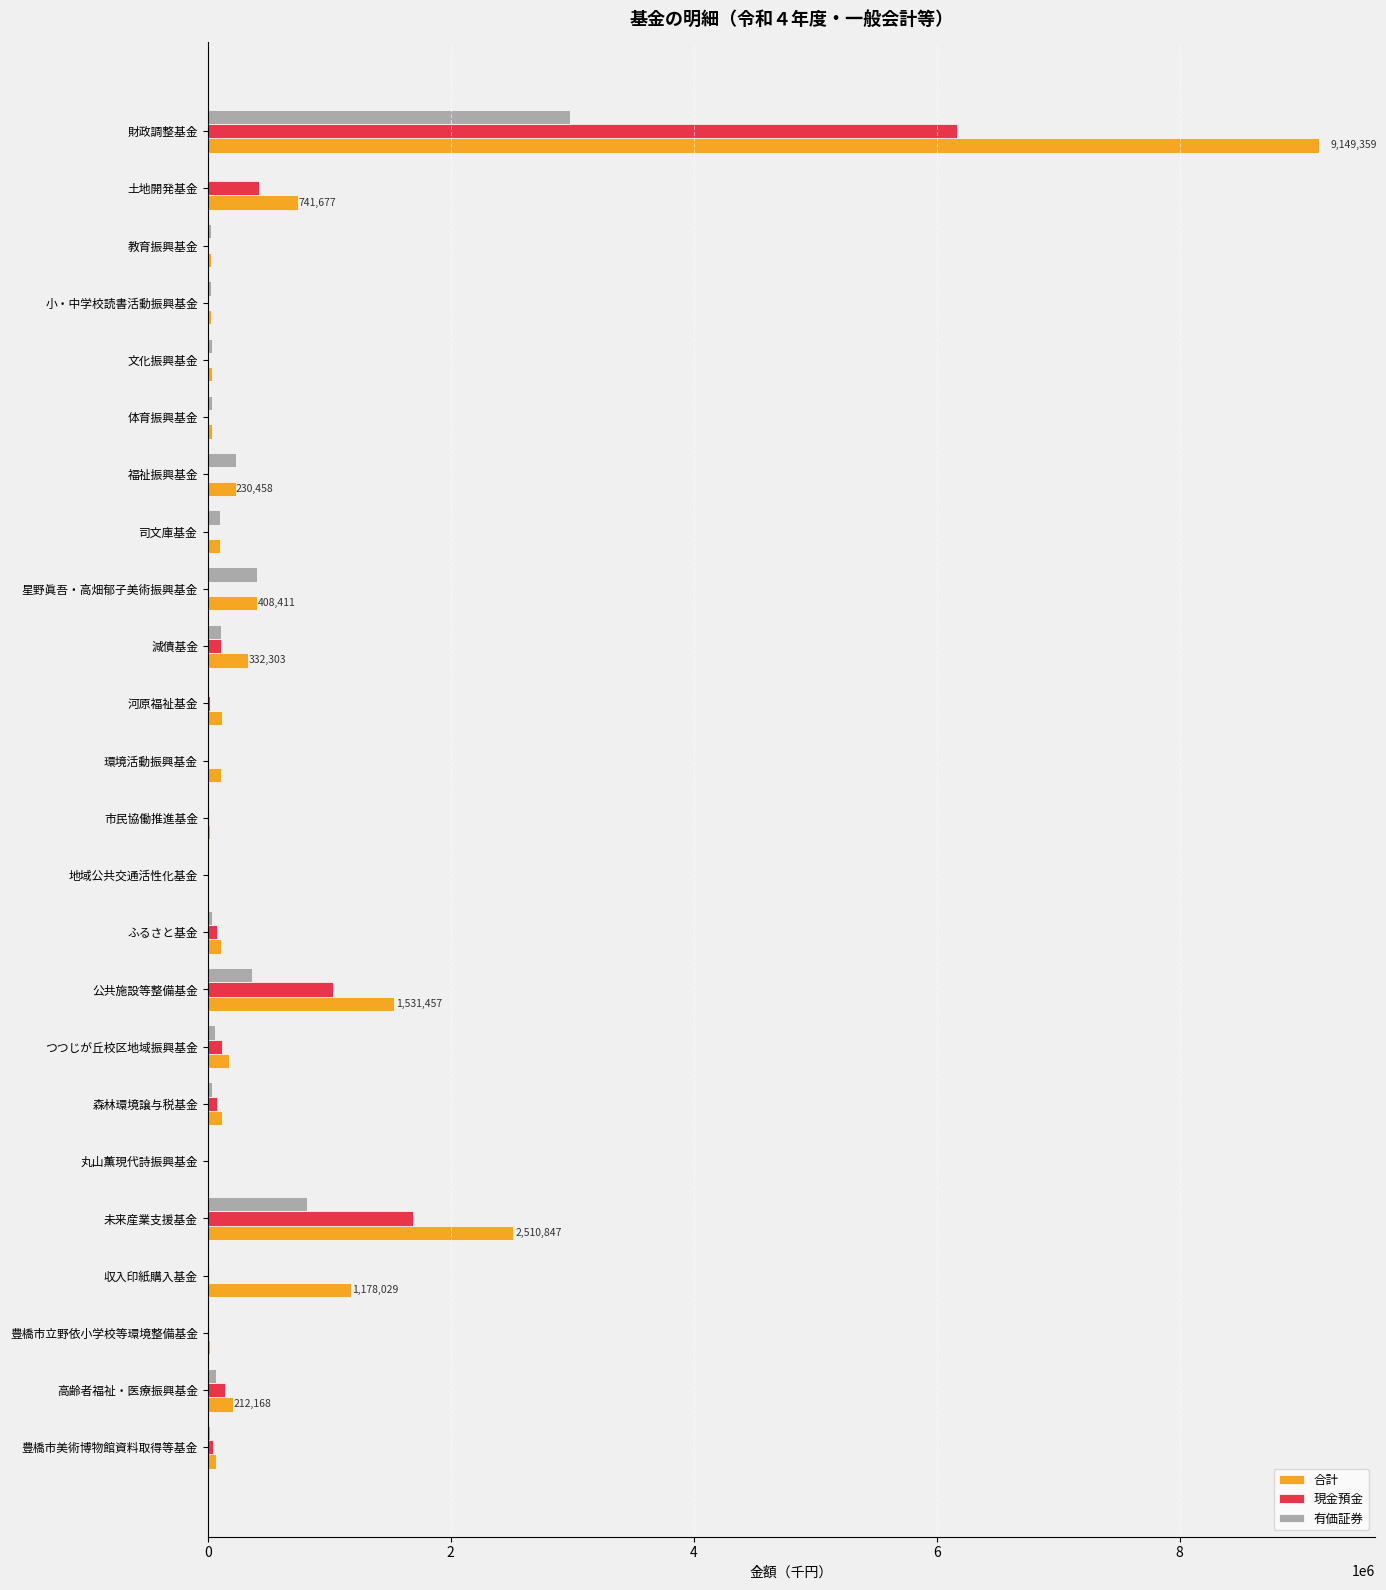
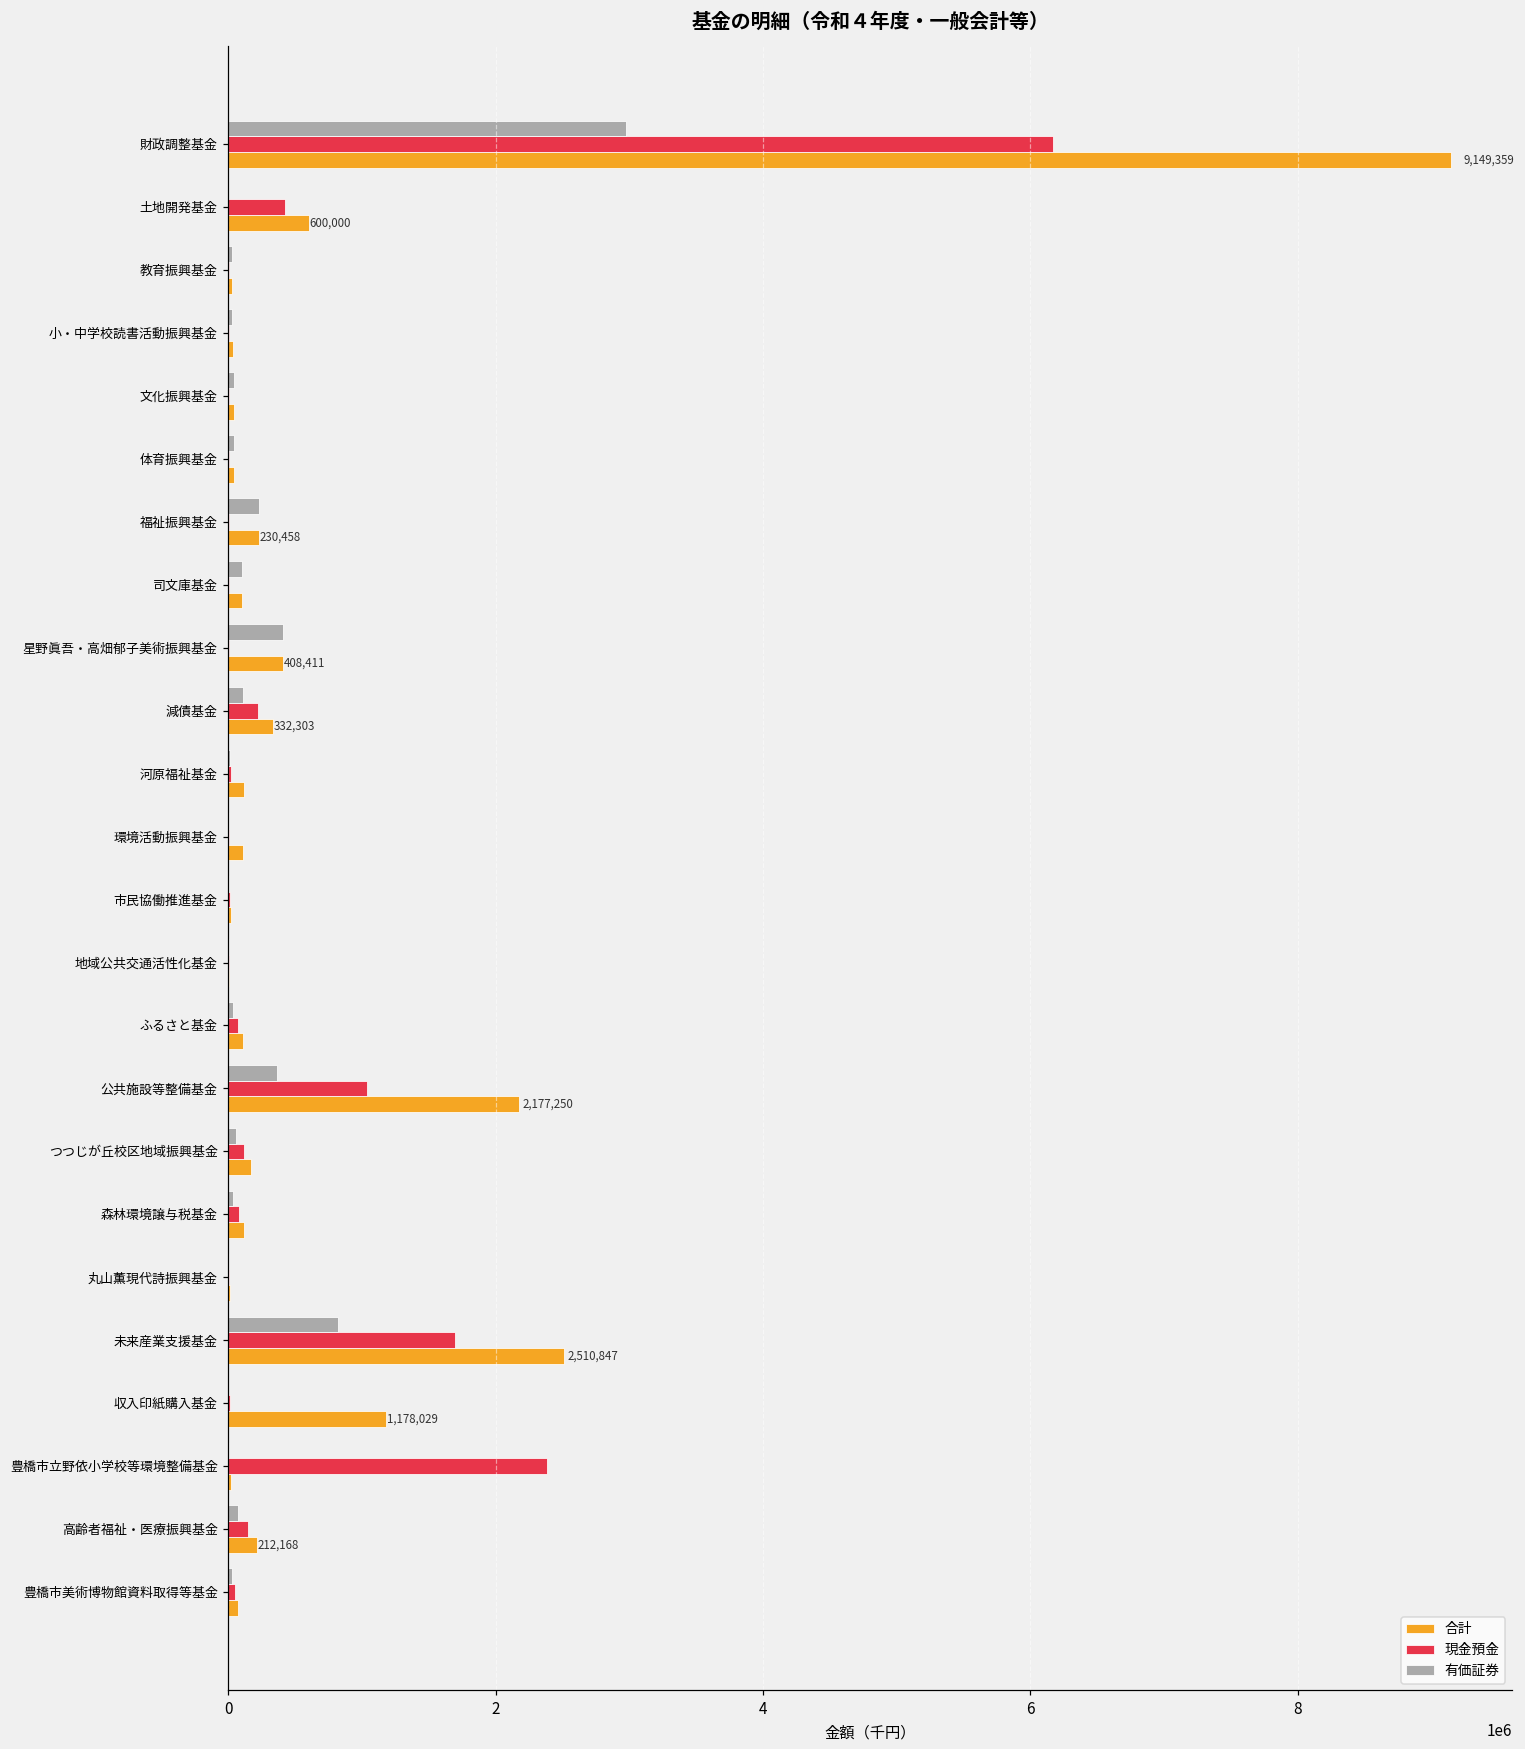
  {
    "合計": {
      "財政調整基金": "9,149,359",
-     "土地開発基金": "741,677",
+     "土地開発基金": "600,000",
      "福祉振興基金": "230,458",
      "星野眞吾・高畑郁子美術振興基金": "408,411",
      "減債基金": "332,303",
-     "公共施設等整備基金": "1,531,457",
+     "公共施設等整備基金": "2,177,250",
      "未来産業支援基金": "2,510,847",
      "収入印紙購入基金": "1,178,029",
      "高齢者福祉・医療振興基金": "212,168"
    },
    "現金預金": {
      "財政調整基金": "6170000",
      "土地開発基金": "420000",
-     "減債基金": "110000",
+     "減債基金": "220000",
      "ふるさと基金": "70000",
      "公共施設等整備基金": "1030000",
      "つつじが丘校区地域振興基金": "120000",
      "森林環境譲与税基金": "80000",
      "未来産業支援基金": "1690000",
-     "豊橋市立野依小学校等環境整備基金": "10000",
+     "豊橋市立野依小学校等環境整備基金": "2380000",
      "高齢者福祉・医療振興基金": "140000",
      "豊橋市美術博物館資料取得等基金": "50000"
    },
    "有価証券": {
      "財政調整基金": "2980000",
      "土地開発基金": "0",
      "教育振興基金": "30000",
      "小・中学校読書活動振興基金": "30000",
      "文化振興基金": "40000",
      "体育振興基金": "40000",
      "福祉振興基金": "230000",
      "司文庫基金": "100000",
      "星野眞吾・高畑郁子美術振興基金": "410000",
      "減債基金": "110000",
      "ふるさと基金": "40000",
      "公共施設等整備基金": "360000",
      "つつじが丘校区地域振興基金": "60000",
      "森林環境譲与税基金": "40000",
      "未来産業支援基金": "820000",
      "収入印紙購入基金": "0",
      "高齢者福祉・医療振興基金": "70000",
      "豊橋市美術博物館資料取得等基金": "20000"
    }
  }
